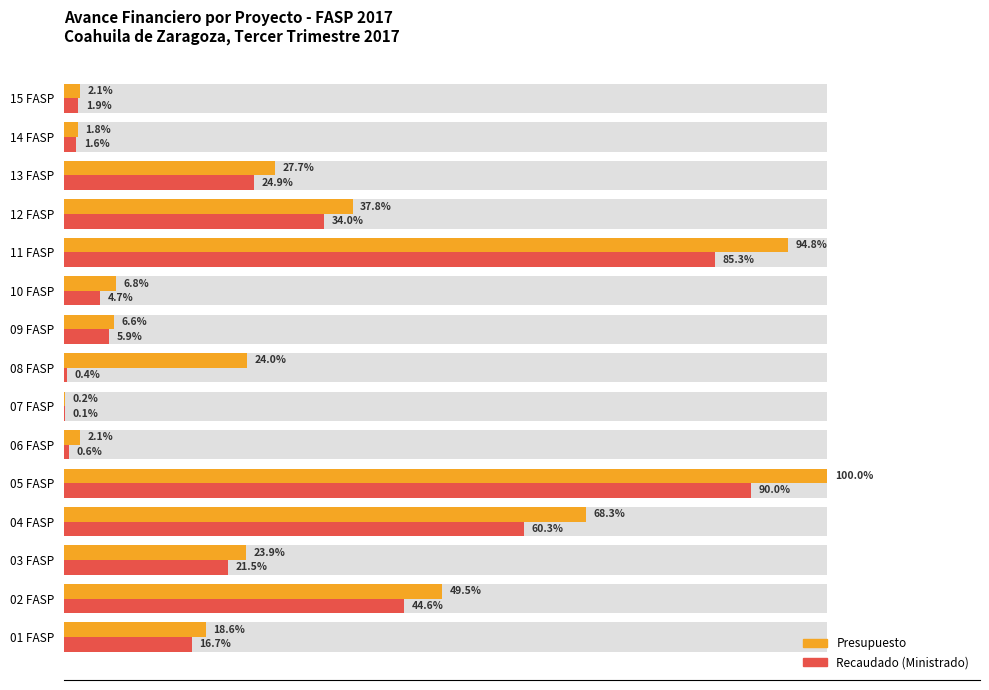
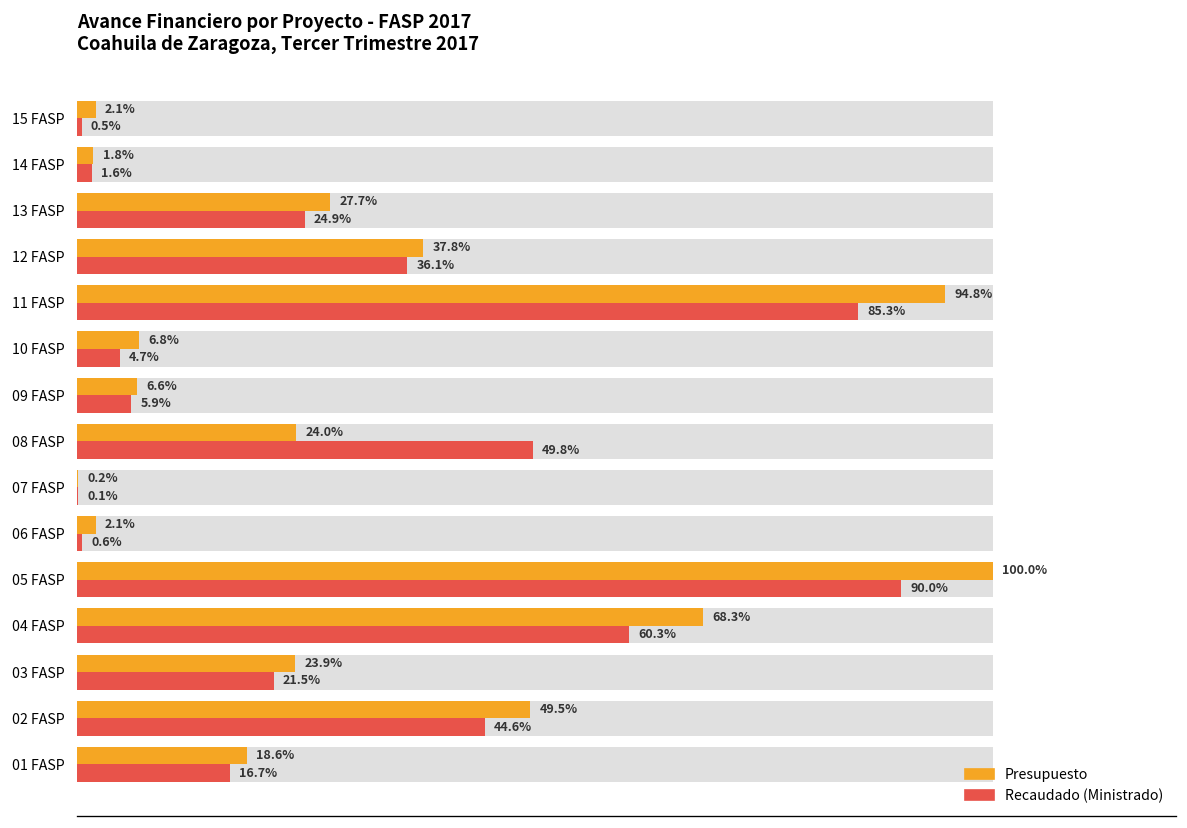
  {
    "Presupuesto": {
      "07 FASP": "0.2%",
      "05 FASP": "100.0%"
    },
    "Recaudado (Ministrado)": {
-     "15 FASP": "1.9%",
-     "12 FASP": "34.0%",
-     "08 FASP": "0.4%"
+     "15 FASP": "0.5%",
+     "12 FASP": "36.1%",
+     "08 FASP": "49.8%"
    }
  }
